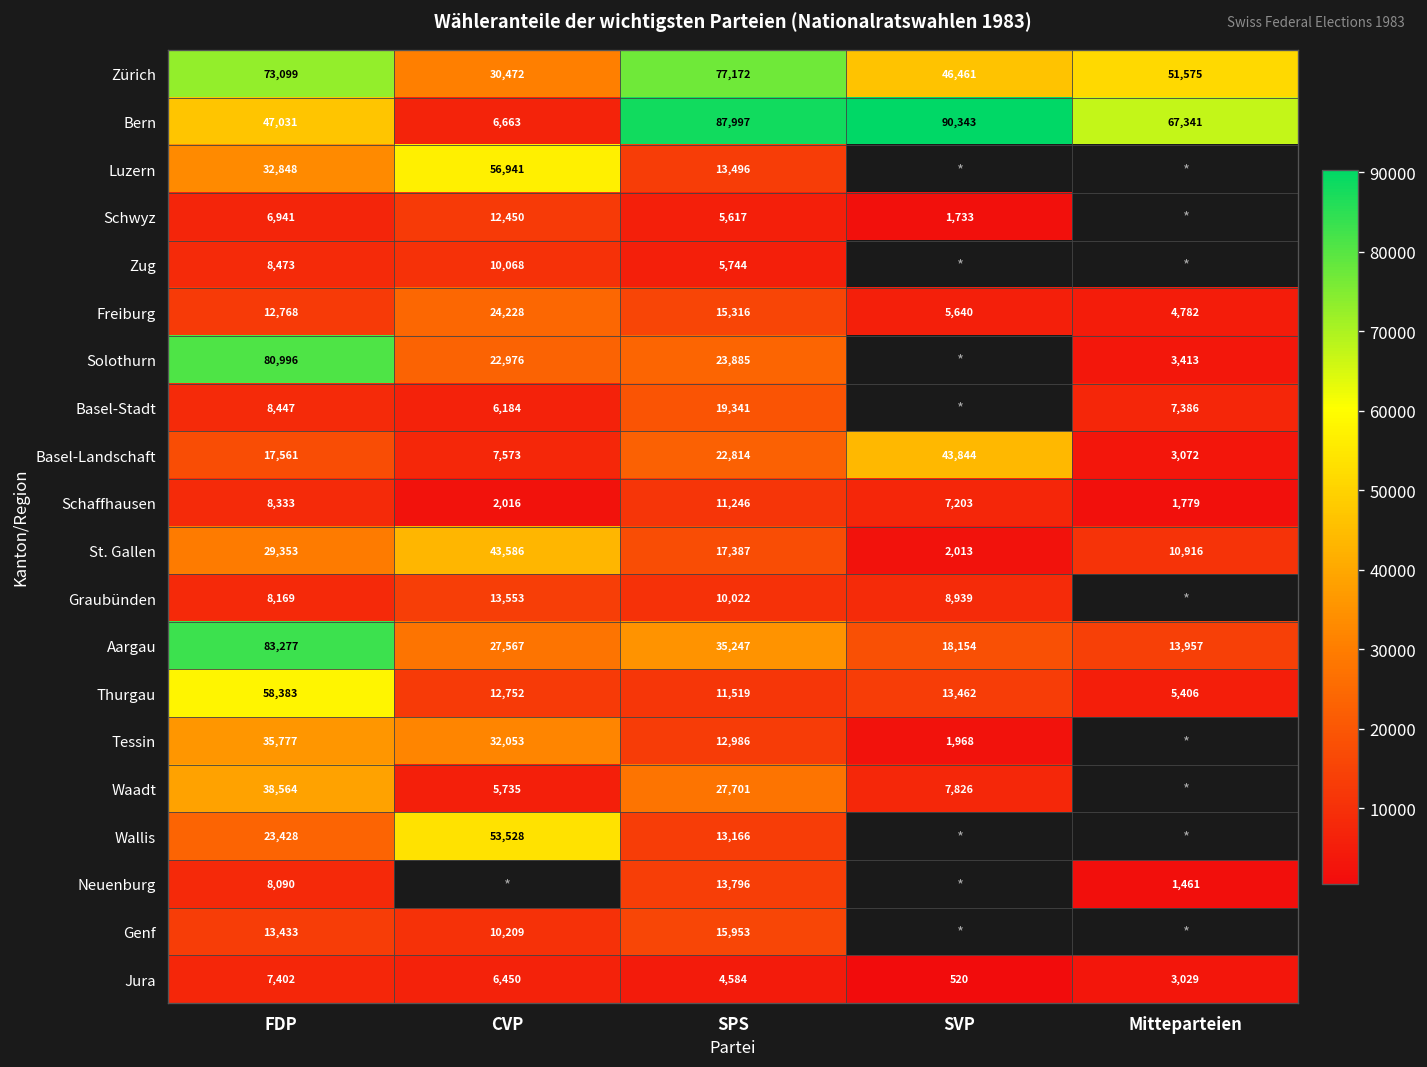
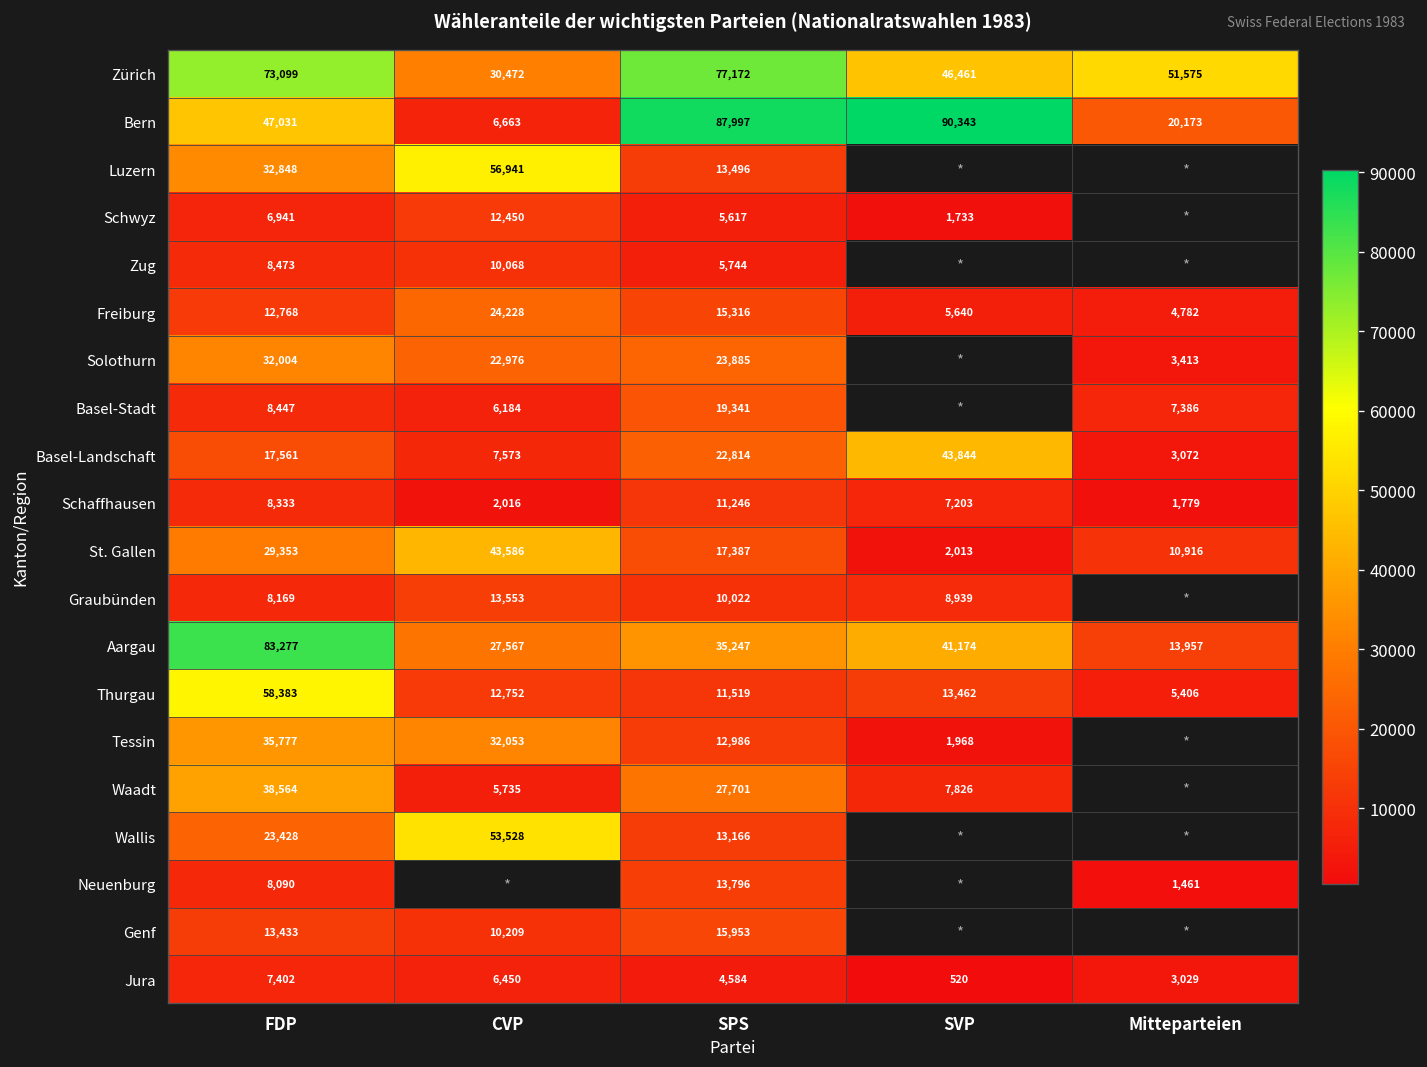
  {
    "Zürich": {
      "FDP": "73,099",
      "CVP": "30,472",
      "SPS": "77,172",
      "SVP": "46,461",
      "Mitteparteien": "51,575"
    },
    "Bern": {
      "FDP": "47,031",
      "CVP": "6,663",
      "SPS": "87,997",
      "SVP": "90,343",
-     "Mitteparteien": "67,341"
+     "Mitteparteien": "20,173"
    },
    "Luzern": {
      "FDP": "32,848",
      "CVP": "56,941",
      "SPS": "13,496"
    },
    "Schwyz": {
      "FDP": "6,941",
      "CVP": "12,450",
      "SPS": "5,617",
      "SVP": "1,733"
    },
    "Zug": {
      "FDP": "8,473",
      "CVP": "10,068",
      "SPS": "5,744"
    },
    "Freiburg": {
      "FDP": "12,768",
      "CVP": "24,228",
      "SPS": "15,316",
      "SVP": "5,640",
      "Mitteparteien": "4,782"
    },
    "Solothurn": {
-     "FDP": "80,996",
+     "FDP": "32,004",
      "CVP": "22,976",
      "SPS": "23,885",
      "Mitteparteien": "3,413"
    },
    "Basel-Stadt": {
      "FDP": "8,447",
      "CVP": "6,184",
      "SPS": "19,341",
      "Mitteparteien": "7,386"
    },
    "Basel-Landschaft": {
      "FDP": "17,561",
      "CVP": "7,573",
      "SPS": "22,814",
      "SVP": "43,844",
      "Mitteparteien": "3,072"
    },
    "Schaffhausen": {
      "FDP": "8,333",
      "CVP": "2,016",
      "SPS": "11,246",
      "SVP": "7,203",
      "Mitteparteien": "1,779"
    },
    "St. Gallen": {
      "FDP": "29,353",
      "CVP": "43,586",
      "SPS": "17,387",
      "SVP": "2,013",
      "Mitteparteien": "10,916"
    },
    "Graubünden": {
      "FDP": "8,169",
      "CVP": "13,553",
      "SPS": "10,022",
      "SVP": "8,939"
    },
    "Aargau": {
      "FDP": "83,277",
      "CVP": "27,567",
      "SPS": "35,247",
-     "SVP": "18,154",
+     "SVP": "41,174",
      "Mitteparteien": "13,957"
    },
    "Thurgau": {
      "FDP": "58,383",
      "CVP": "12,752",
      "SPS": "11,519",
      "SVP": "13,462",
      "Mitteparteien": "5,406"
    },
    "Tessin": {
      "FDP": "35,777",
      "CVP": "32,053",
      "SPS": "12,986",
      "SVP": "1,968"
    },
    "Waadt": {
      "FDP": "38,564",
      "CVP": "5,735",
      "SPS": "27,701",
      "SVP": "7,826"
    },
    "Wallis": {
      "FDP": "23,428",
      "CVP": "53,528",
      "SPS": "13,166"
    },
    "Neuenburg": {
      "FDP": "8,090",
      "SPS": "13,796",
      "Mitteparteien": "1,461"
    },
    "Genf": {
      "FDP": "13,433",
      "CVP": "10,209",
      "SPS": "15,953"
    },
    "Jura": {
      "FDP": "7,402",
      "CVP": "6,450",
      "SPS": "4,584",
      "SVP": "520",
      "Mitteparteien": "3,029"
    }
  }
